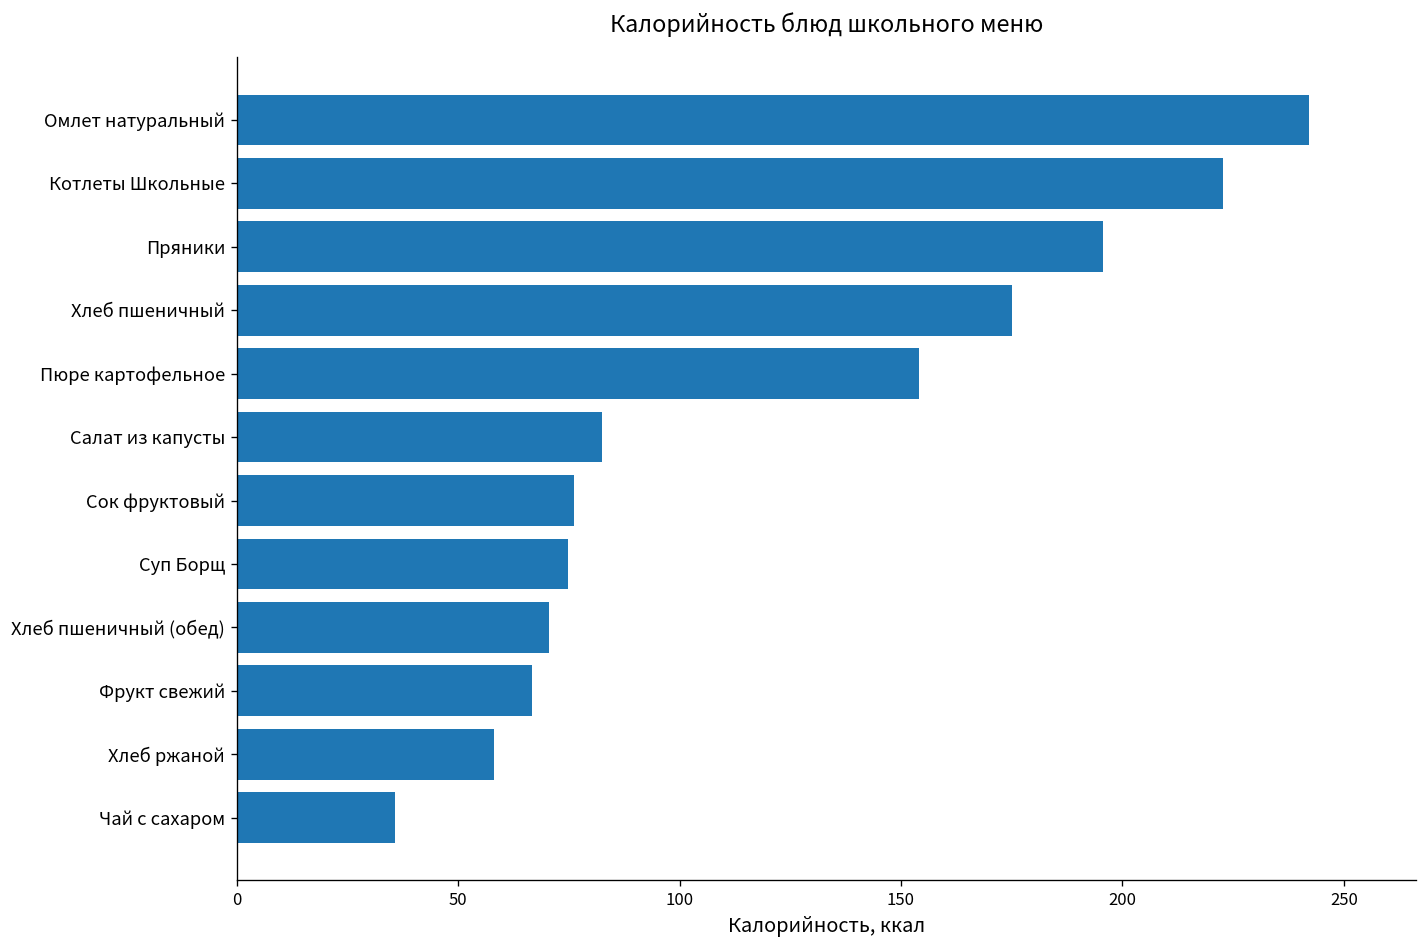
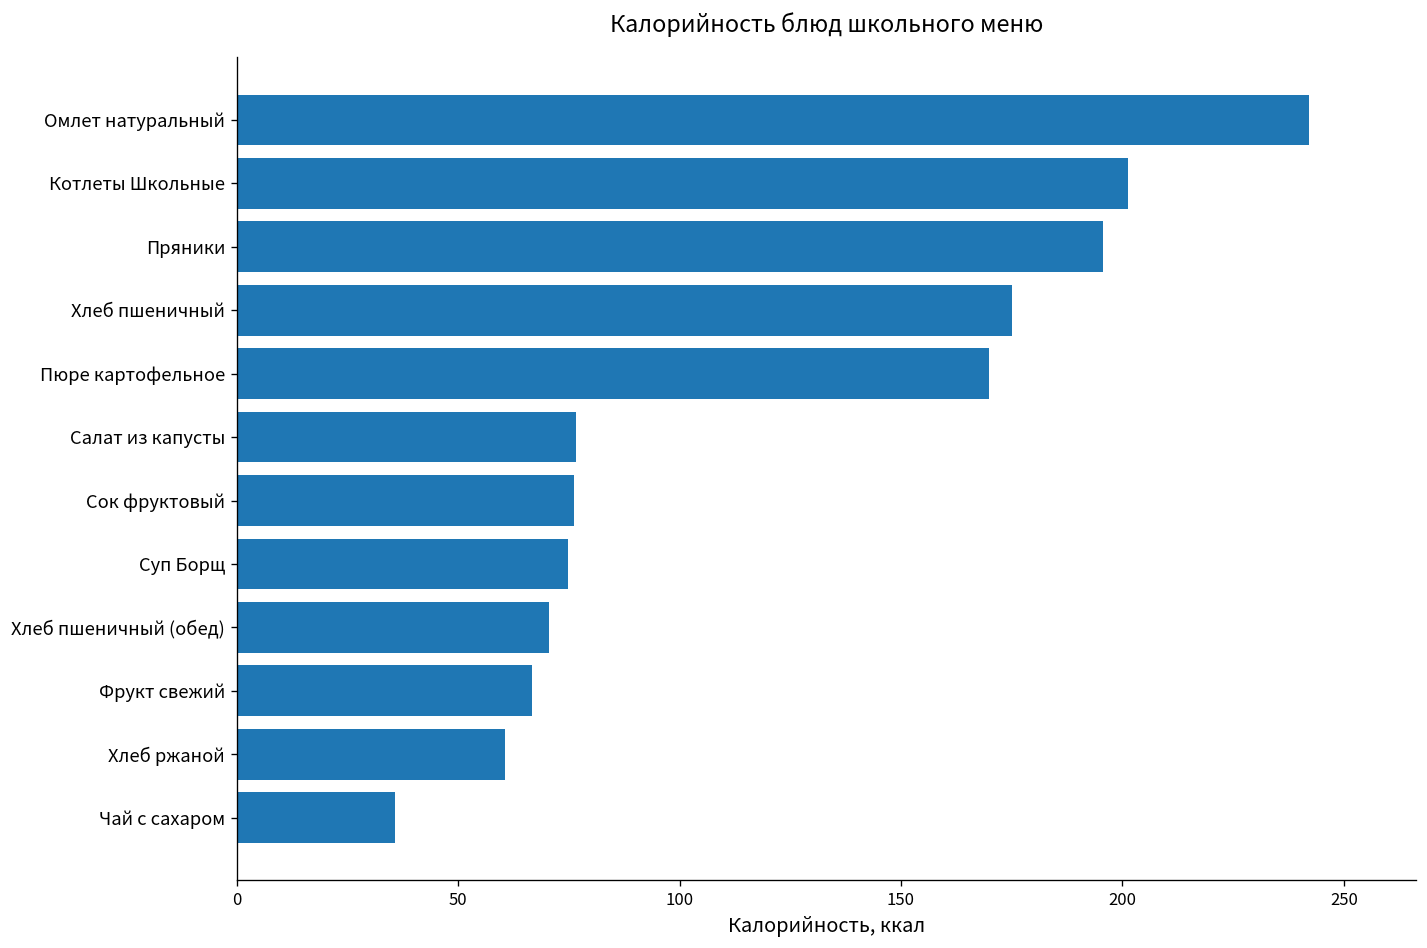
  {
    "Омлет натуральный": 242,
-   "Котлеты Школьные": 223,
+   "Котлеты Школьные": 201,
    "Пряники": 196,
    "Хлеб пшеничный": 175,
-   "Пюре картофельное": 154,
-   "Салат из капусты": 82,
+   "Пюре картофельное": 170,
+   "Салат из капусты": 77,
    "Сок фруктовый": 76,
    "Суп Борщ": 75,
    "Хлеб пшеничный (обед)": 71,
    "Фрукт свежий": 67,
-   "Хлеб ржаной": 58,
+   "Хлеб ржаной": 61,
    "Чай с сахаром": 36
  }
